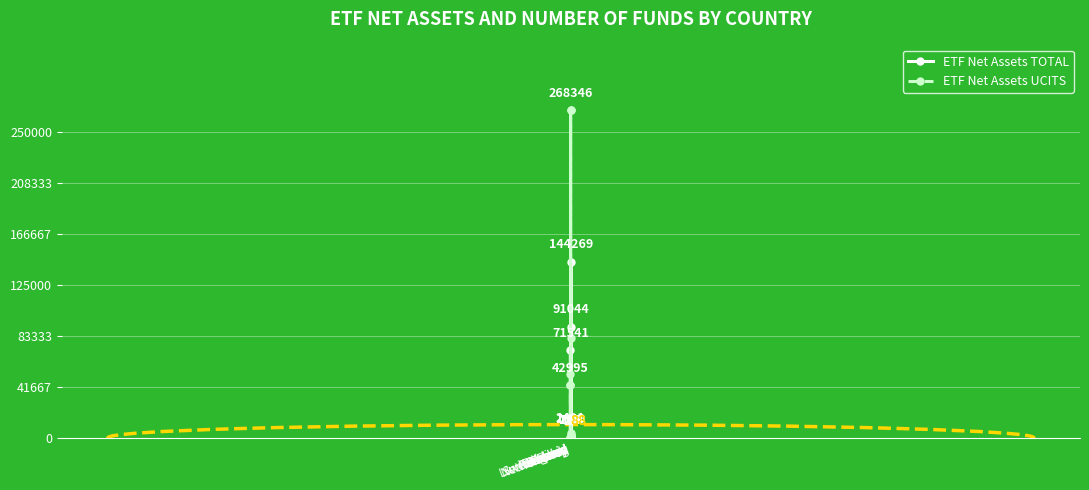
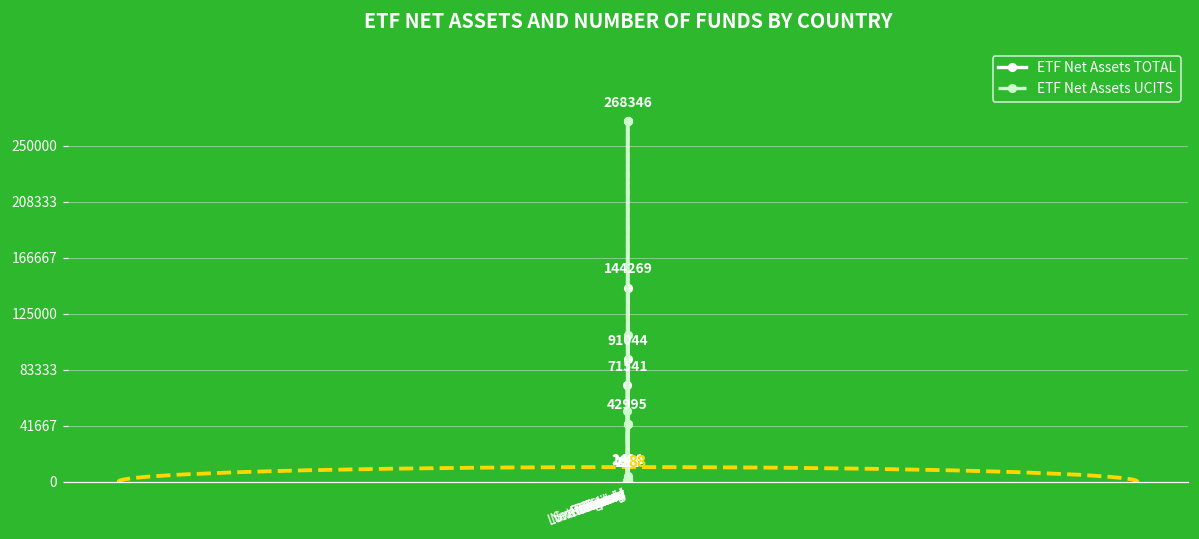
  {
    "ETF Net Assets TOTAL": {
      "Switzerland": 144269
    },
    "ETF Net Assets UCITS": {
-     "Luxembourg": 82000
+     "Luxembourg": 109000
    }
  }
